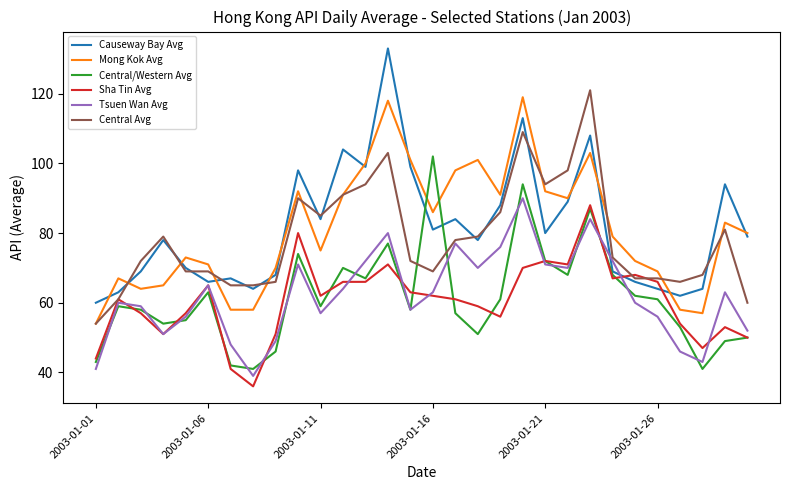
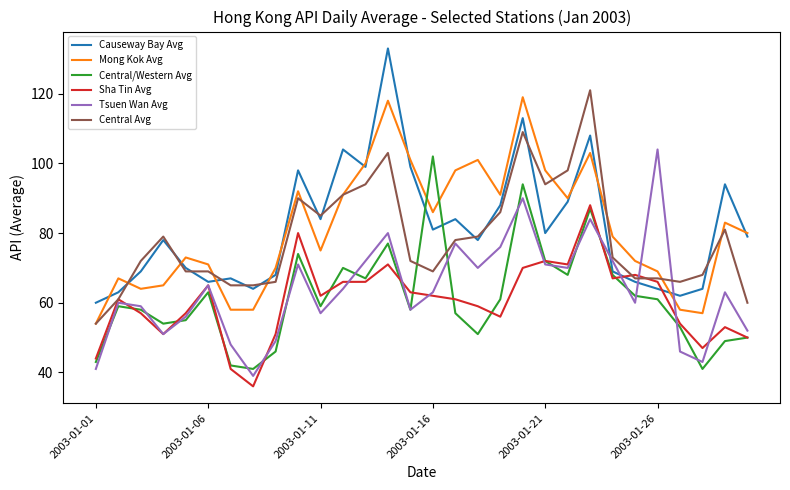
  {
    "Causeway Bay Avg": {
      "2003-01-01": 60,
      "2003-01-06": 66,
      "2003-01-11": 84,
      "2003-01-16": 81,
      "2003-01-21": 80,
      "2003-01-26": 64
    },
    "Mong Kok Avg": {
      "2003-01-06": 71,
      "2003-01-11": 75,
      "2003-01-16": 86,
-     "2003-01-21": 92,
+     "2003-01-21": 98,
      "2003-01-26": 69
    },
    "Central/Western Avg": {
      "2003-01-01": 43,
      "2003-01-06": 63,
      "2003-01-11": 59,
      "2003-01-16": 102,
      "2003-01-26": 61
    },
    "Sha Tin Avg": {
      "2003-01-01": 44,
      "2003-01-11": 62,
      "2003-01-16": 62,
      "2003-01-26": 66
    },
    "Tsuen Wan Avg": {
      "2003-01-01": 41,
      "2003-01-11": 57,
      "2003-01-16": 63,
      "2003-01-21": 71,
-     "2003-01-26": 56
+     "2003-01-26": 104
    },
    "Central Avg": {
      "2003-01-06": 69,
      "2003-01-11": 85,
      "2003-01-16": 69,
      "2003-01-21": 94,
      "2003-01-26": 67
    }
  }
